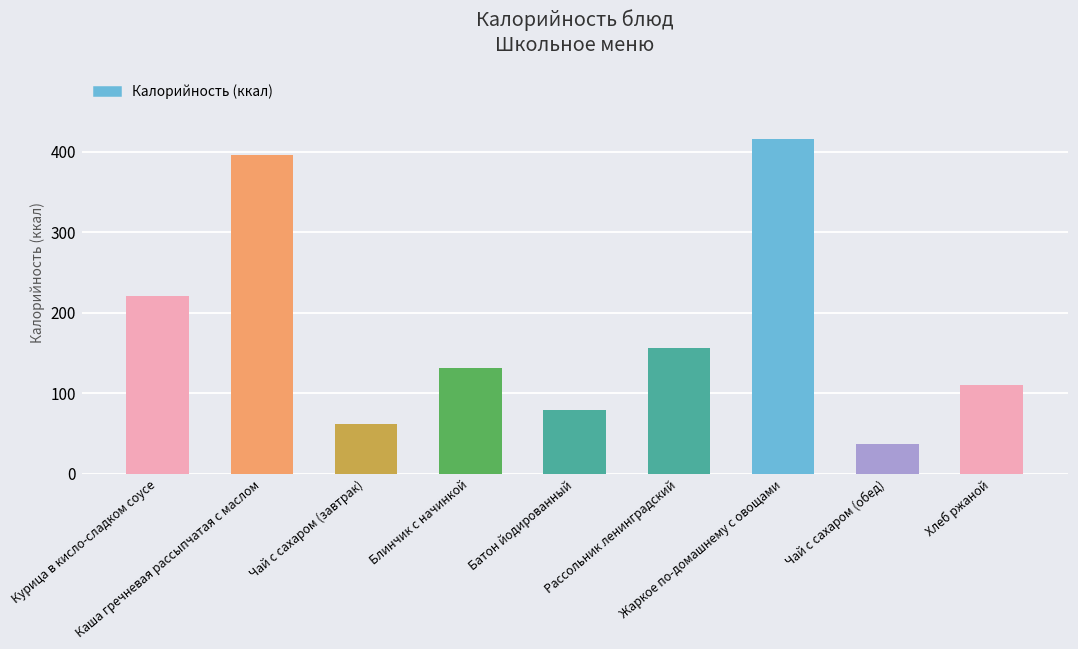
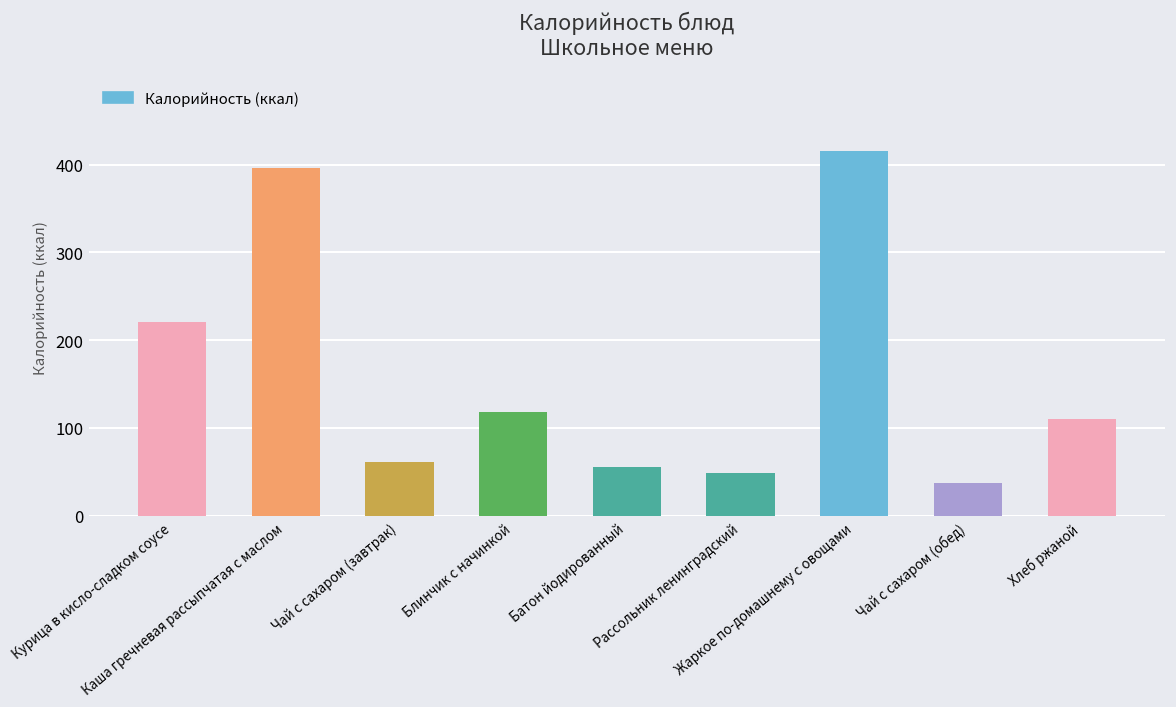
  {
    "Курица в кисло-сладком соусе": 220,
    "Каша гречневая рассыпчатая с маслом": 400,
    "Чай с сахаром (завтрак)": 60,
-   "Блинчик с начинкой": 130,
-   "Батон йодированный": 80,
-   "Рассольник ленинградский": 160,
+   "Блинчик с начинкой": 120,
+   "Батон йодированный": 60,
+   "Рассольник ленинградский": 50,
    "Жаркое по-домашнему с овощами": 420,
    "Чай с сахаром (обед)": 40,
    "Хлеб ржаной": 110
  }
